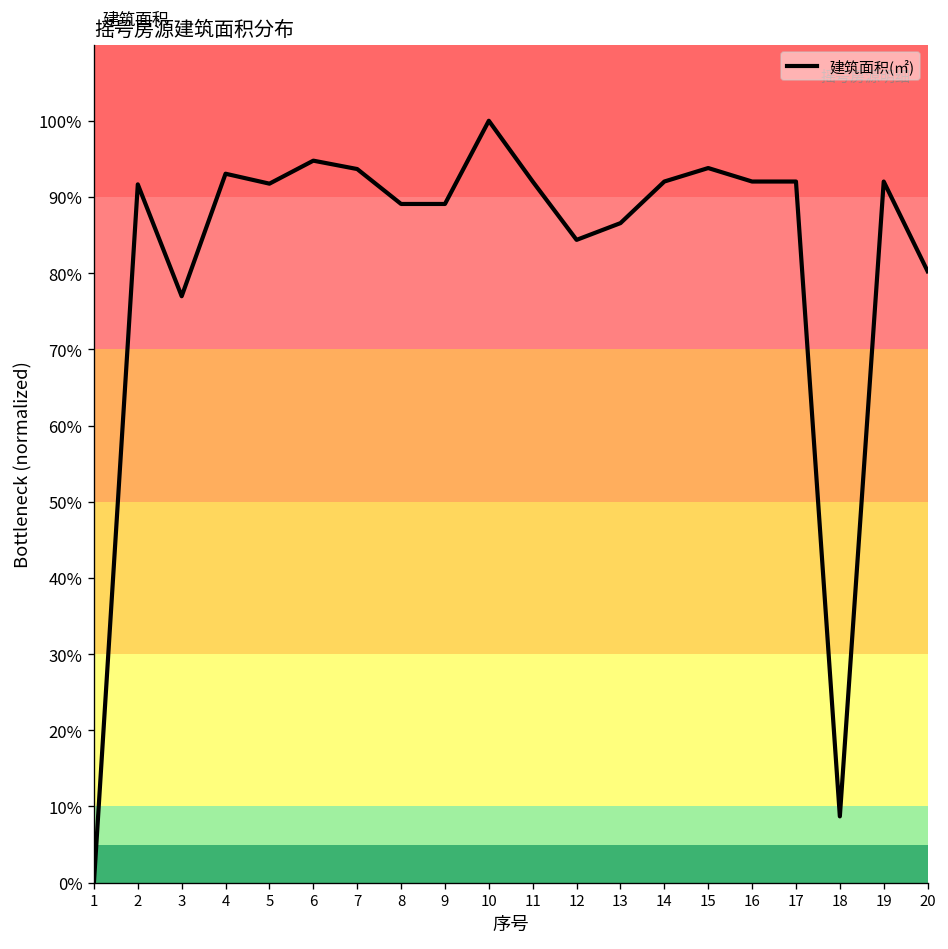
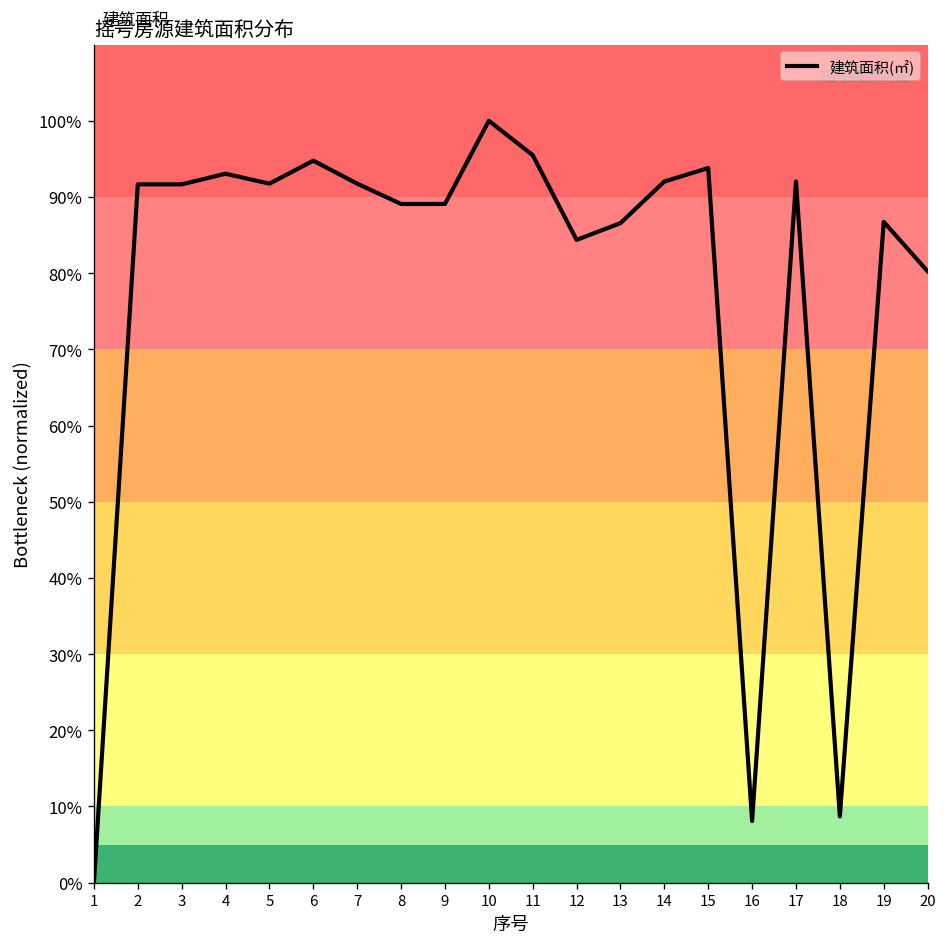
  {
    "1": "0%",
    "2": "92%",
-   "3": "77%",
+   "3": "92%",
    "4": "93%",
    "5": "92%",
    "6": "95%",
-   "7": "94%",
+   "7": "92%",
    "8": "89%",
    "9": "89%",
    "10": "100%",
-   "11": "92%",
+   "11": "95%",
    "12": "84%",
    "13": "87%",
    "14": "92%",
    "15": "94%",
-   "16": "92%",
+   "16": "8%",
    "17": "92%",
    "18": "9%",
-   "19": "92%",
+   "19": "87%",
    "20": "80%"
  }
